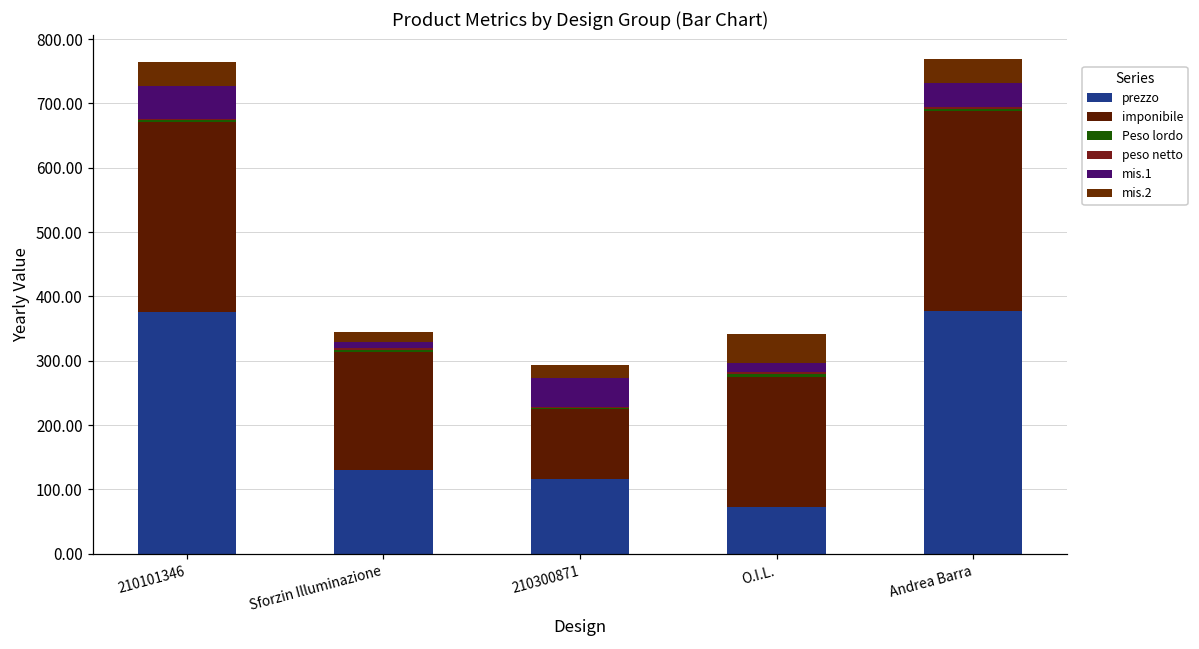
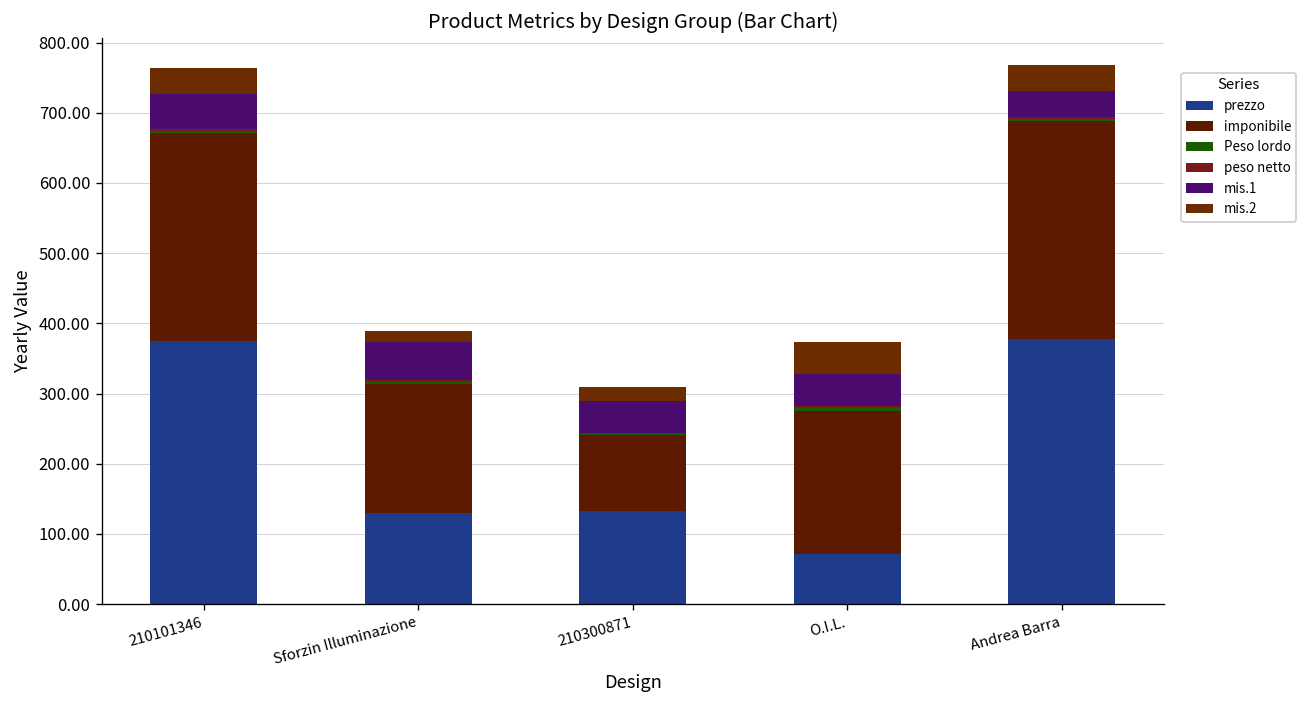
  {
    "prezzo": {
      "210101346": 380,
      "Sforzin Illuminazione": 130,
-     "210300871": 120,
+     "210300871": 130,
      "O.I.L.": 70,
      "Andrea Barra": 380
    },
    "mis.1": {
      "210101346": 50,
-     "Sforzin Illuminazione": 10,
+     "Sforzin Illuminazione": 60,
      "210300871": 50,
-     "O.I.L.": 10,
+     "O.I.L.": 50,
      "Andrea Barra": 40
    }
  }
